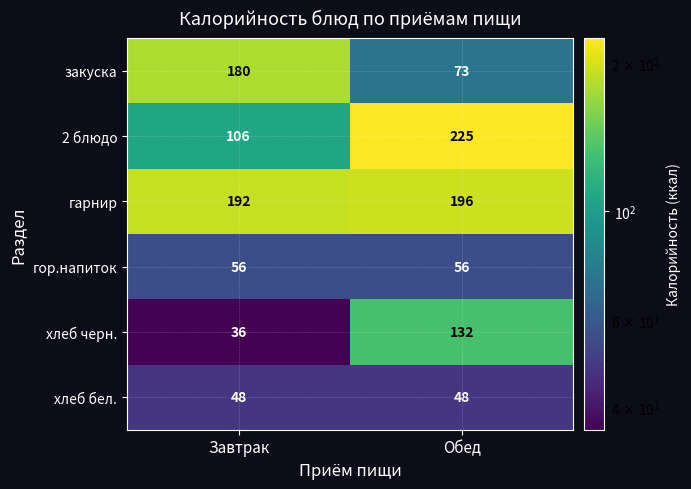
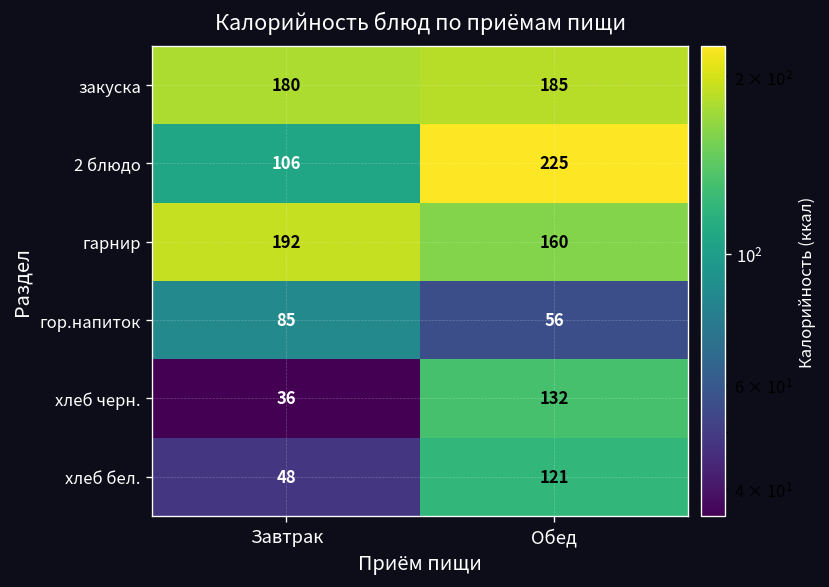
  {
    "закуска": {
      "Завтрак": 180,
-     "Обед": 73
+     "Обед": 185
    },
    "2 блюдо": {
      "Завтрак": 106,
      "Обед": 225
    },
    "гарнир": {
      "Завтрак": 192,
-     "Обед": 196
+     "Обед": 160
    },
    "гор.напиток": {
-     "Завтрак": 56,
+     "Завтрак": 85,
      "Обед": 56
    },
    "хлеб черн.": {
      "Завтрак": 36,
      "Обед": 132
    },
    "хлеб бел.": {
      "Завтрак": 48,
-     "Обед": 48
+     "Обед": 121
    }
  }
